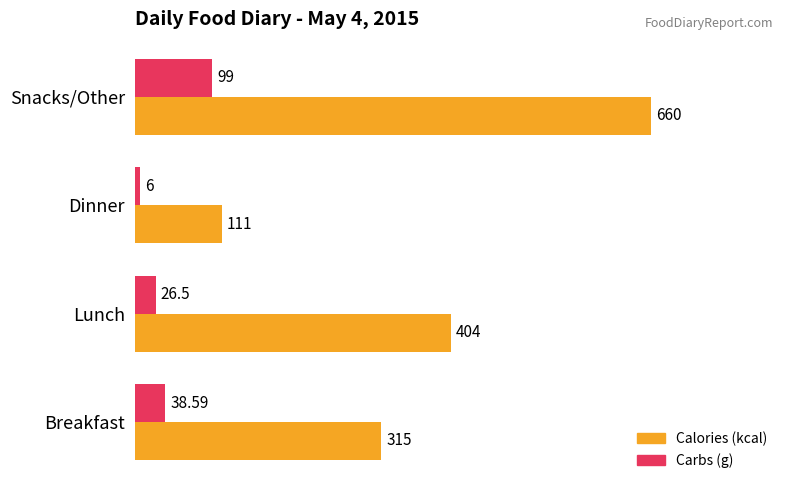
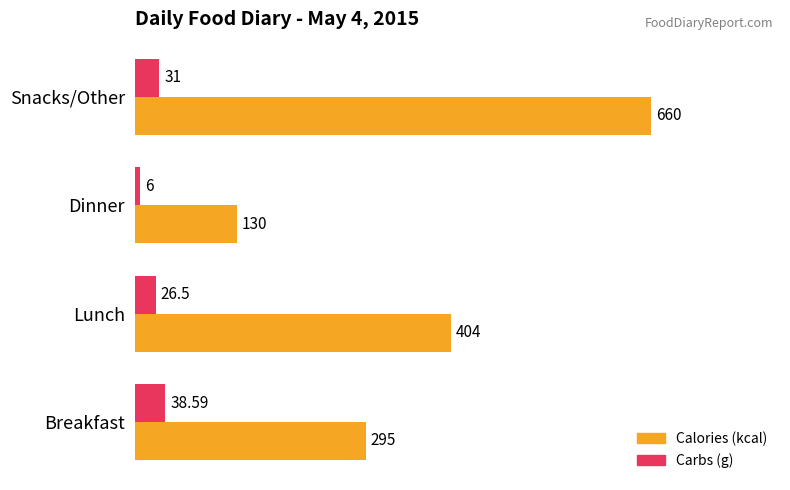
  {
    "Calories (kcal)": {
      "Snacks/Other": 660,
-     "Dinner": 111,
+     "Dinner": 130,
      "Lunch": 404,
-     "Breakfast": 315
+     "Breakfast": 295
    },
    "Carbs (g)": {
-     "Snacks/Other": 99,
+     "Snacks/Other": 31,
      "Dinner": 6,
      "Lunch": 26.5,
      "Breakfast": 38.59
    }
  }
